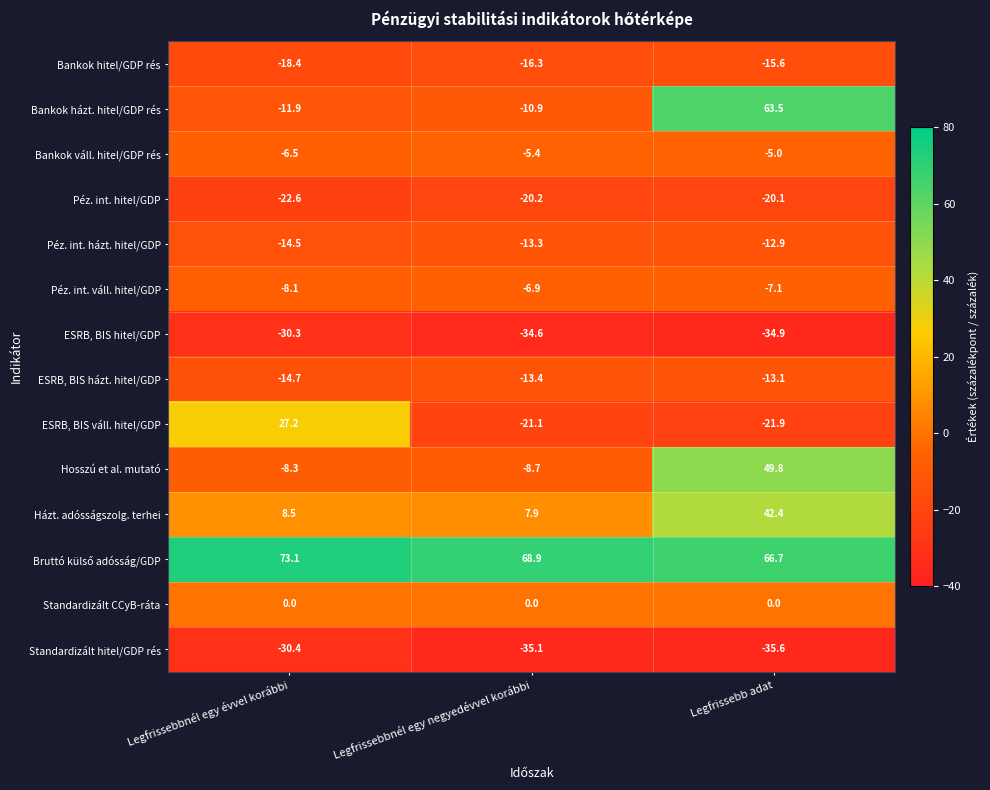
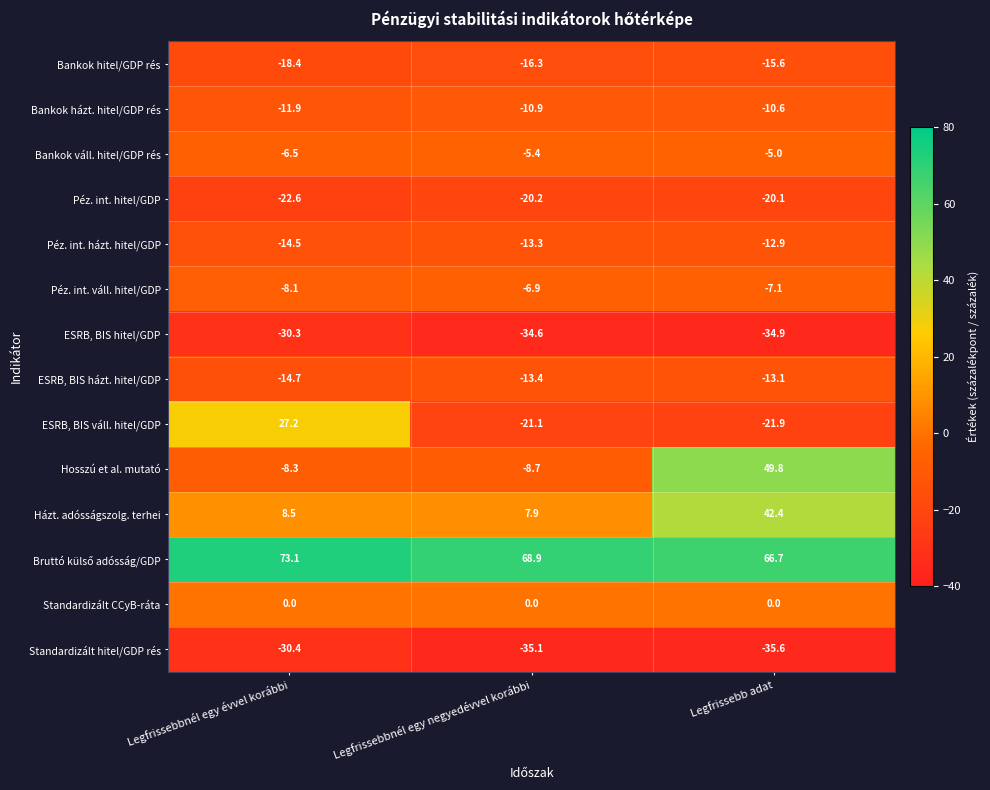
  {
    "Bankok hitel/GDP rés": {
      "Legfrissebbnél egy évvel korábbi": -18.4,
      "Legfrissebbnél egy negyedévvel korábbi": -16.3,
      "Legfrissebb adat": -15.6
    },
    "Bankok házt. hitel/GDP rés": {
      "Legfrissebbnél egy évvel korábbi": -11.9,
      "Legfrissebbnél egy negyedévvel korábbi": -10.9,
-     "Legfrissebb adat": 63.5
+     "Legfrissebb adat": -10.6
    },
    "Bankok váll. hitel/GDP rés": {
      "Legfrissebbnél egy évvel korábbi": -6.5,
      "Legfrissebbnél egy negyedévvel korábbi": -5.4,
      "Legfrissebb adat": -5.0
    },
    "Péz. int. hitel/GDP": {
      "Legfrissebbnél egy évvel korábbi": -22.6,
      "Legfrissebbnél egy negyedévvel korábbi": -20.2,
      "Legfrissebb adat": -20.1
    },
    "Péz. int. házt. hitel/GDP": {
      "Legfrissebbnél egy évvel korábbi": -14.5,
      "Legfrissebbnél egy negyedévvel korábbi": -13.3,
      "Legfrissebb adat": -12.9
    },
    "Péz. int. váll. hitel/GDP": {
      "Legfrissebbnél egy évvel korábbi": -8.1,
      "Legfrissebbnél egy negyedévvel korábbi": -6.9,
      "Legfrissebb adat": -7.1
    },
    "ESRB, BIS hitel/GDP": {
      "Legfrissebbnél egy évvel korábbi": -30.3,
      "Legfrissebbnél egy negyedévvel korábbi": -34.6,
      "Legfrissebb adat": -34.9
    },
    "ESRB, BIS házt. hitel/GDP": {
      "Legfrissebbnél egy évvel korábbi": -14.7,
      "Legfrissebbnél egy negyedévvel korábbi": -13.4,
      "Legfrissebb adat": -13.1
    },
    "ESRB, BIS váll. hitel/GDP": {
      "Legfrissebbnél egy évvel korábbi": 27.2,
      "Legfrissebbnél egy negyedévvel korábbi": -21.1,
      "Legfrissebb adat": -21.9
    },
    "Hosszú et al. mutató": {
      "Legfrissebbnél egy évvel korábbi": -8.3,
      "Legfrissebbnél egy negyedévvel korábbi": -8.7,
      "Legfrissebb adat": 49.8
    },
    "Házt. adósságszolg. terhei": {
      "Legfrissebbnél egy évvel korábbi": 8.5,
      "Legfrissebbnél egy negyedévvel korábbi": 7.9,
      "Legfrissebb adat": 42.4
    },
    "Bruttó külső adósság/GDP": {
      "Legfrissebbnél egy évvel korábbi": 73.1,
      "Legfrissebbnél egy negyedévvel korábbi": 68.9,
      "Legfrissebb adat": 66.7
    },
    "Standardizált CCyB-ráta": {
      "Legfrissebbnél egy évvel korábbi": 0.0,
      "Legfrissebbnél egy negyedévvel korábbi": 0.0,
      "Legfrissebb adat": 0.0
    },
    "Standardizált hitel/GDP rés": {
      "Legfrissebbnél egy évvel korábbi": -30.4,
      "Legfrissebbnél egy negyedévvel korábbi": -35.1,
      "Legfrissebb adat": -35.6
    }
  }
